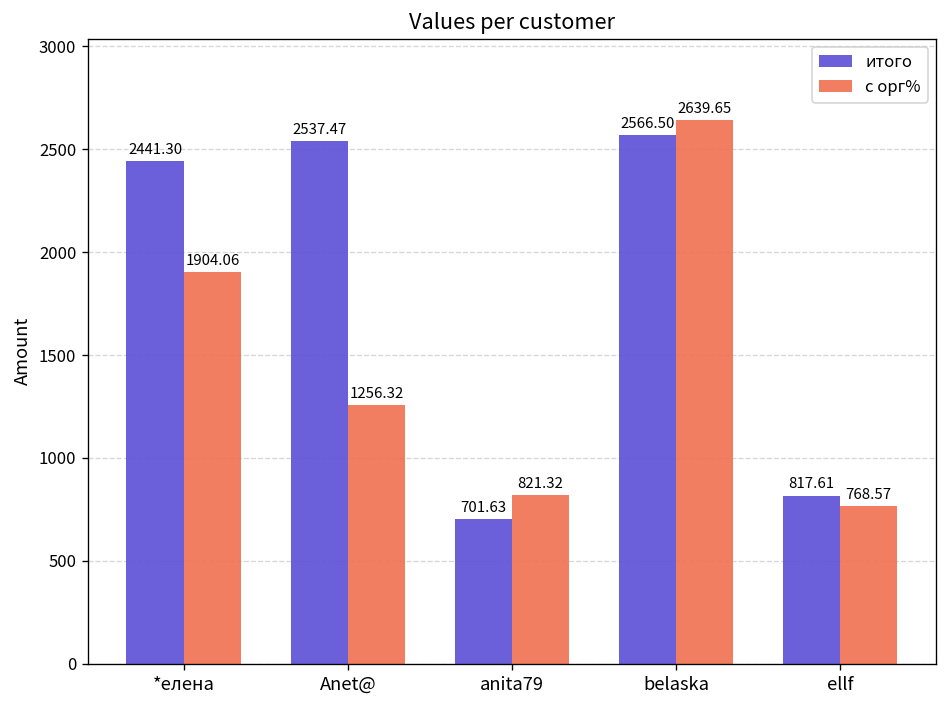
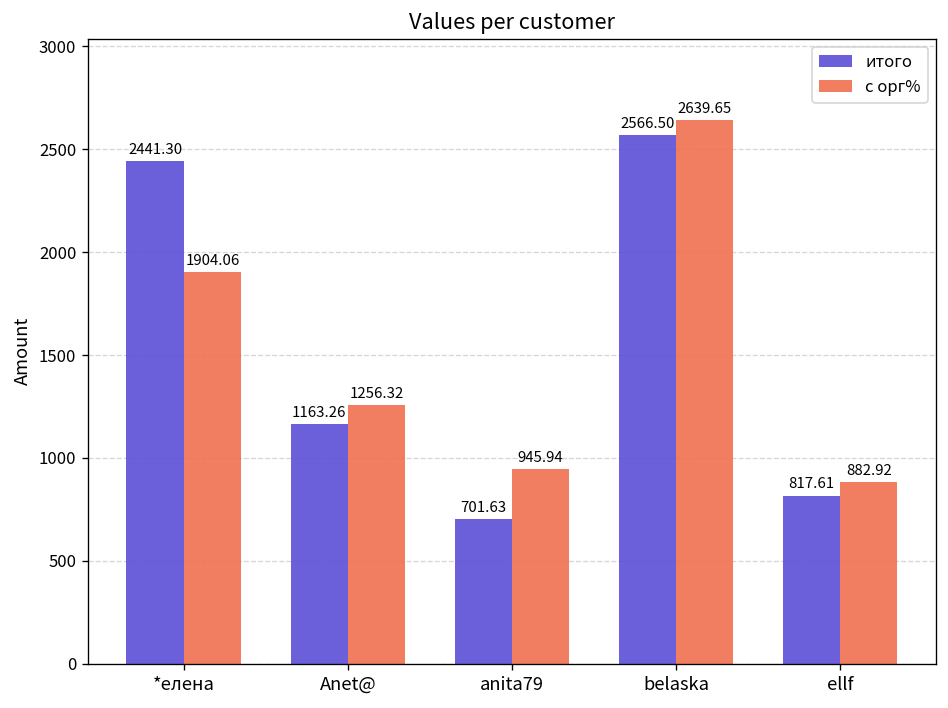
  {
    "итого": {
      "*елена": 2441.30,
-     "Anet@": 2537.47,
+     "Anet@": 1163.26,
      "anita79": 701.63,
      "belaska": 2566.50,
      "ellf": 817.61
    },
    "с орг%": {
      "*елена": 1904.06,
      "Anet@": 1256.32,
-     "anita79": 821.32,
+     "anita79": 945.94,
      "belaska": 2639.65,
-     "ellf": 768.57
+     "ellf": 882.92
    }
  }
